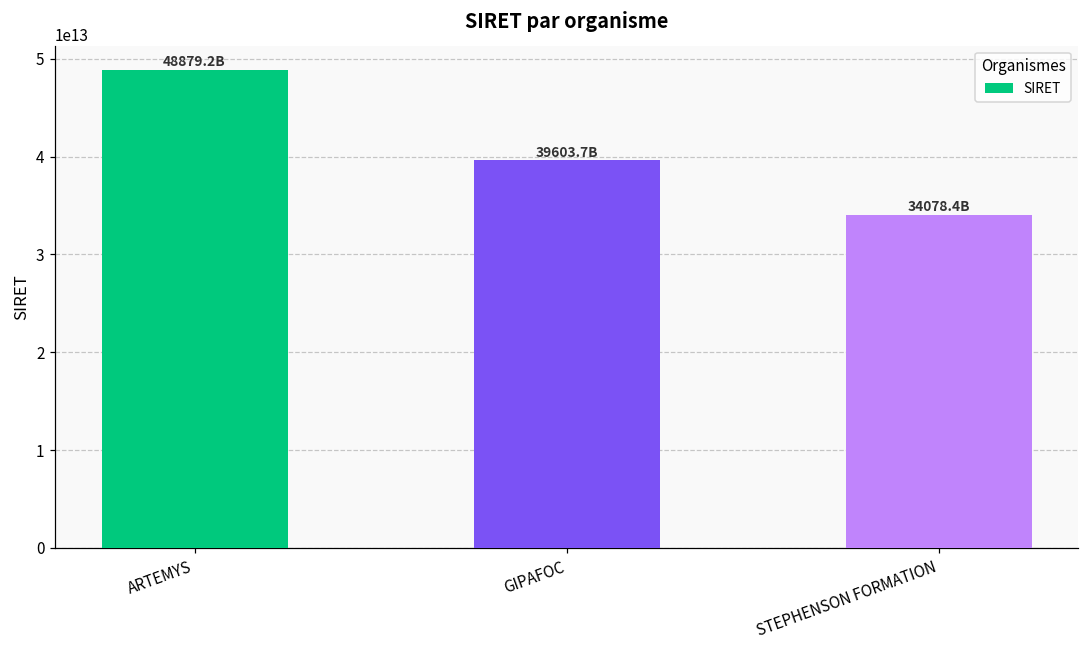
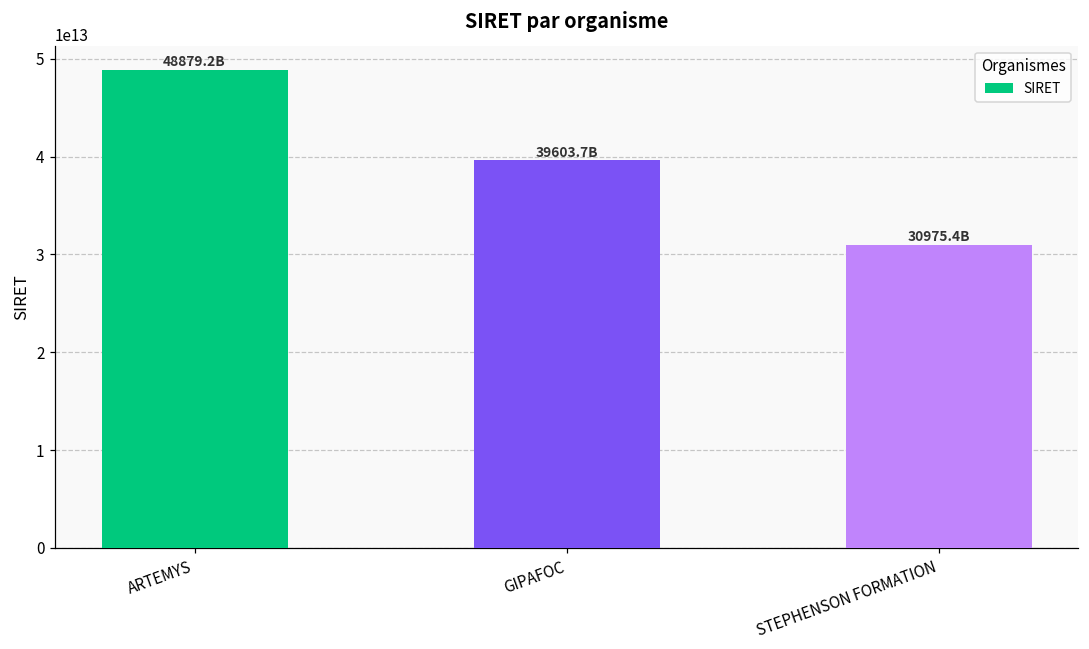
  {
    "ARTEMYS": "48879.2B",
    "GIPAFOC": "39603.7B",
-   "STEPHENSON FORMATION": "34078.4B"
+   "STEPHENSON FORMATION": "30975.4B"
  }
